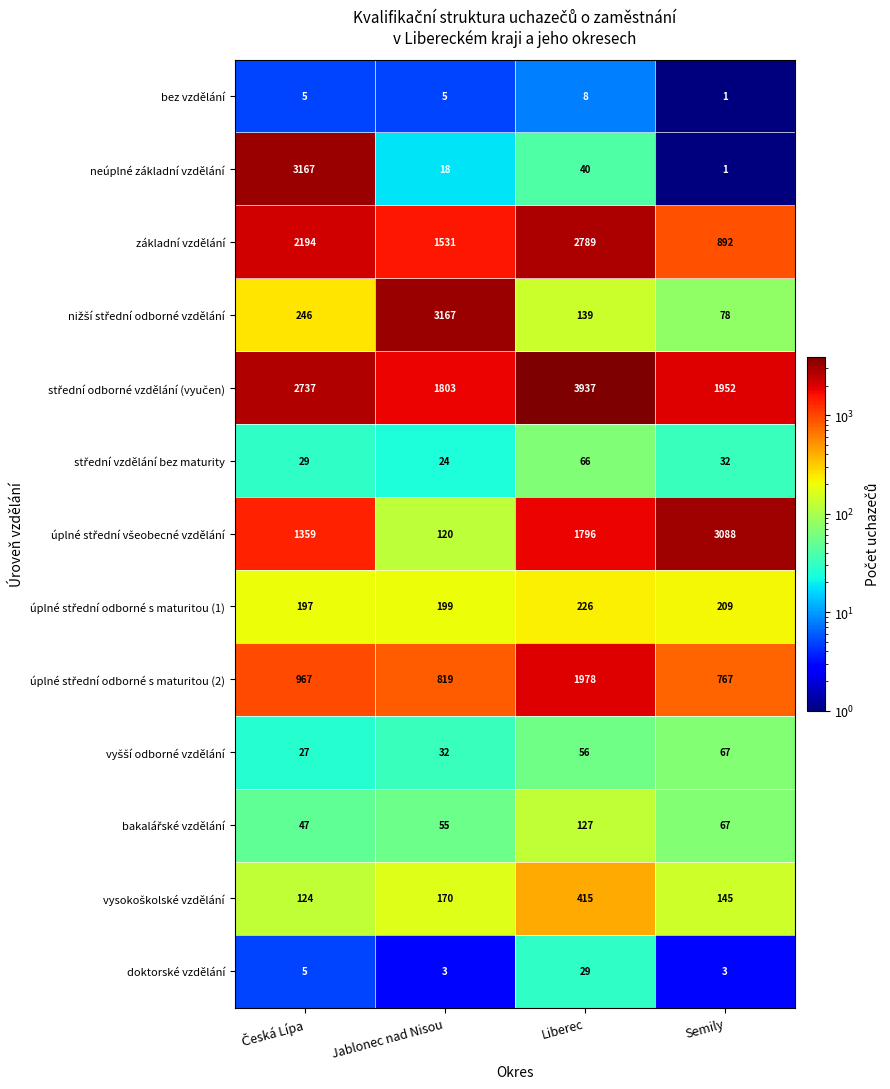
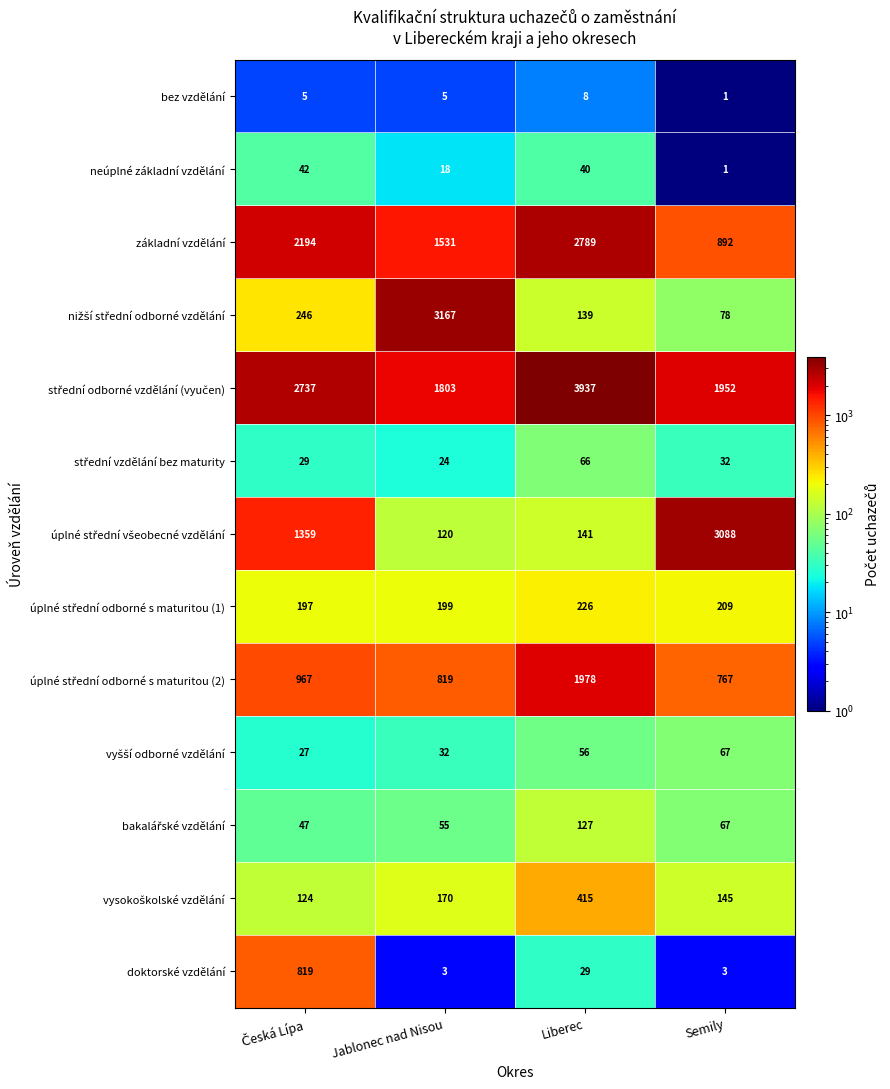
  {
    "bez vzdělání": {
      "Česká Lípa": 5,
      "Jablonec nad Nisou": 5,
      "Liberec": 8,
      "Semily": 1
    },
    "neúplné základní vzdělání": {
-     "Česká Lípa": 3167,
+     "Česká Lípa": 42,
      "Jablonec nad Nisou": 18,
      "Liberec": 40,
      "Semily": 1
    },
    "základní vzdělání": {
      "Česká Lípa": 2194,
      "Jablonec nad Nisou": 1531,
      "Liberec": 2789,
      "Semily": 892
    },
    "nižší střední odborné vzdělání": {
      "Česká Lípa": 246,
      "Jablonec nad Nisou": 3167,
      "Liberec": 139,
      "Semily": 78
    },
    "střední odborné vzdělání (vyučen)": {
      "Česká Lípa": 2737,
      "Jablonec nad Nisou": 1803,
      "Liberec": 3937,
      "Semily": 1952
    },
    "střední vzdělání bez maturity": {
      "Česká Lípa": 29,
      "Jablonec nad Nisou": 24,
      "Liberec": 66,
      "Semily": 32
    },
    "úplné střední všeobecné vzdělání": {
      "Česká Lípa": 1359,
      "Jablonec nad Nisou": 120,
-     "Liberec": 1796,
+     "Liberec": 141,
      "Semily": 3088
    },
    "úplné střední odborné s maturitou (1)": {
      "Česká Lípa": 197,
      "Jablonec nad Nisou": 199,
      "Liberec": 226,
      "Semily": 209
    },
    "úplné střední odborné s maturitou (2)": {
      "Česká Lípa": 967,
      "Jablonec nad Nisou": 819,
      "Liberec": 1978,
      "Semily": 767
    },
    "vyšší odborné vzdělání": {
      "Česká Lípa": 27,
      "Jablonec nad Nisou": 32,
      "Liberec": 56,
      "Semily": 67
    },
    "bakalářské vzdělání": {
      "Česká Lípa": 47,
      "Jablonec nad Nisou": 55,
      "Liberec": 127,
      "Semily": 67
    },
    "vysokoškolské vzdělání": {
      "Česká Lípa": 124,
      "Jablonec nad Nisou": 170,
      "Liberec": 415,
      "Semily": 145
    },
    "doktorské vzdělání": {
-     "Česká Lípa": 5,
+     "Česká Lípa": 819,
      "Jablonec nad Nisou": 3,
      "Liberec": 29,
      "Semily": 3
    }
  }
